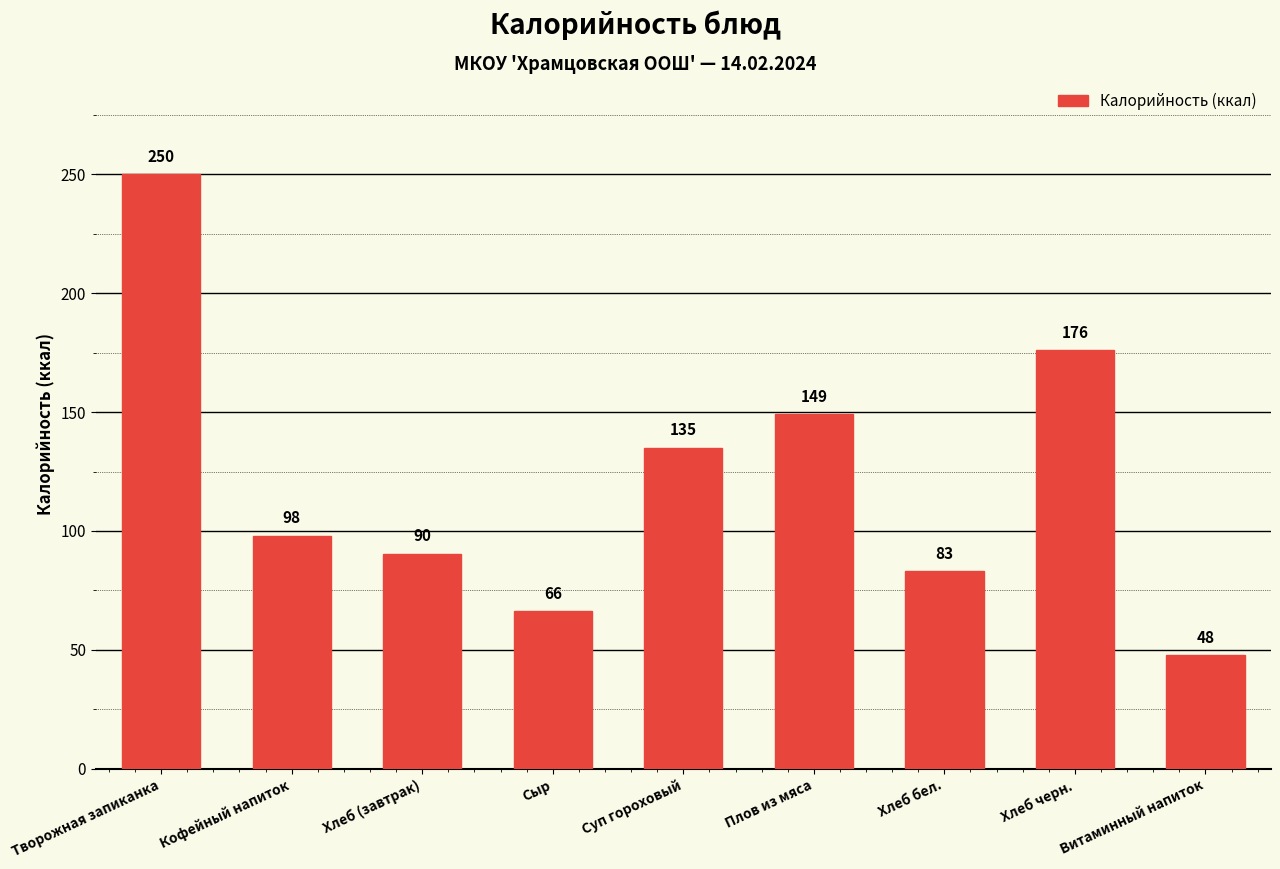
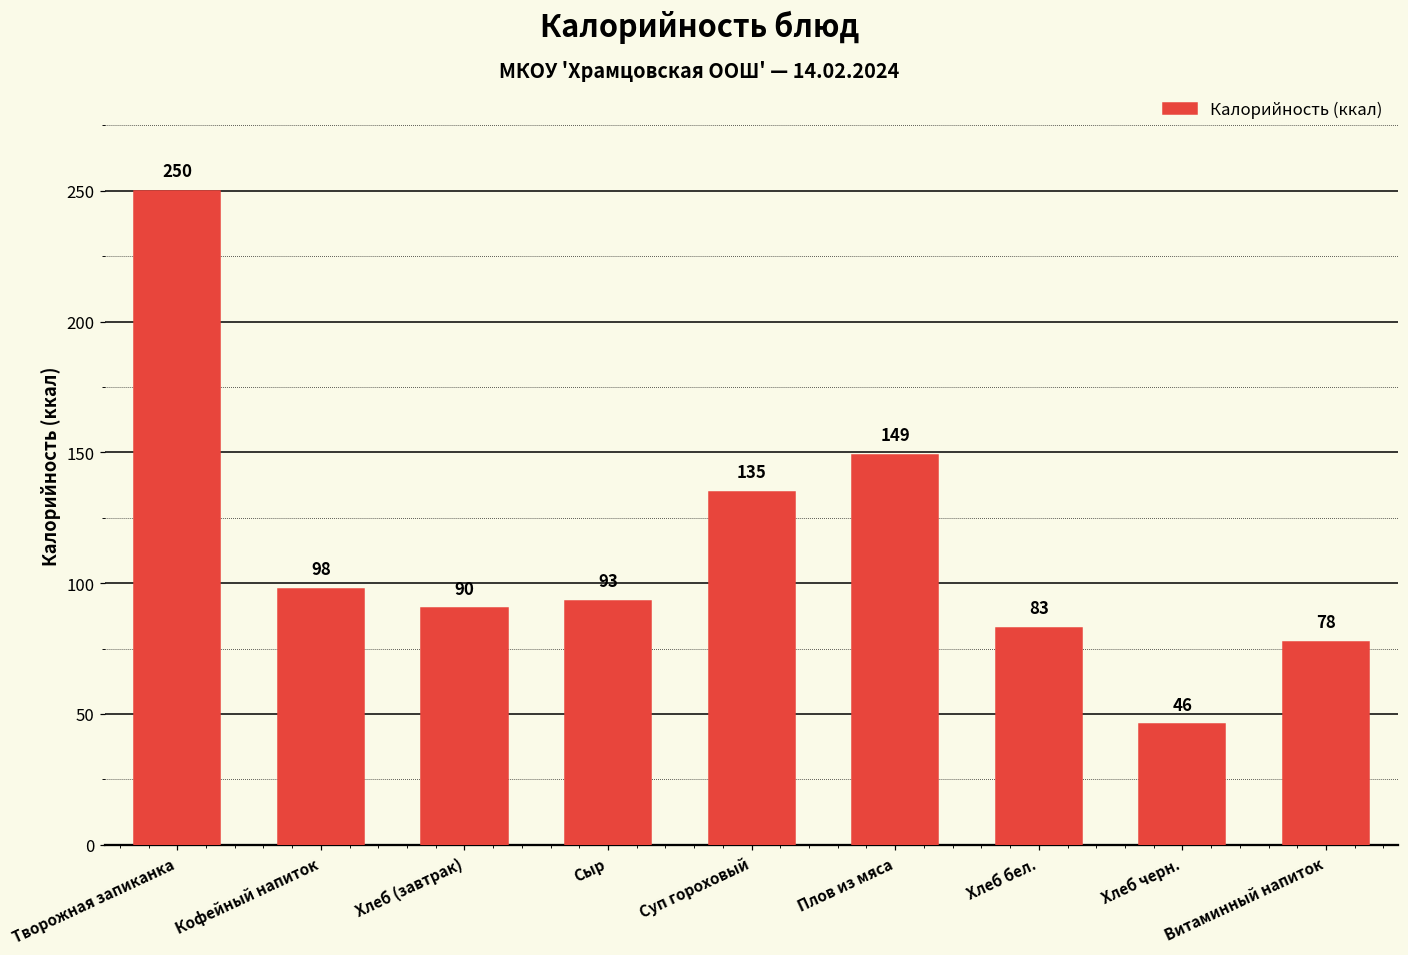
  {
    "Творожная запиканка": 250,
    "Кофейный напиток": 98,
    "Хлеб (завтрак)": 90,
-   "Сыр": 66,
+   "Сыр": 93,
    "Суп гороховый": 135,
    "Плов из мяса": 149,
    "Хлеб бел.": 83,
-   "Хлеб черн.": 176,
-   "Витаминный напиток": 48
+   "Хлеб черн.": 46,
+   "Витаминный напиток": 78
  }
